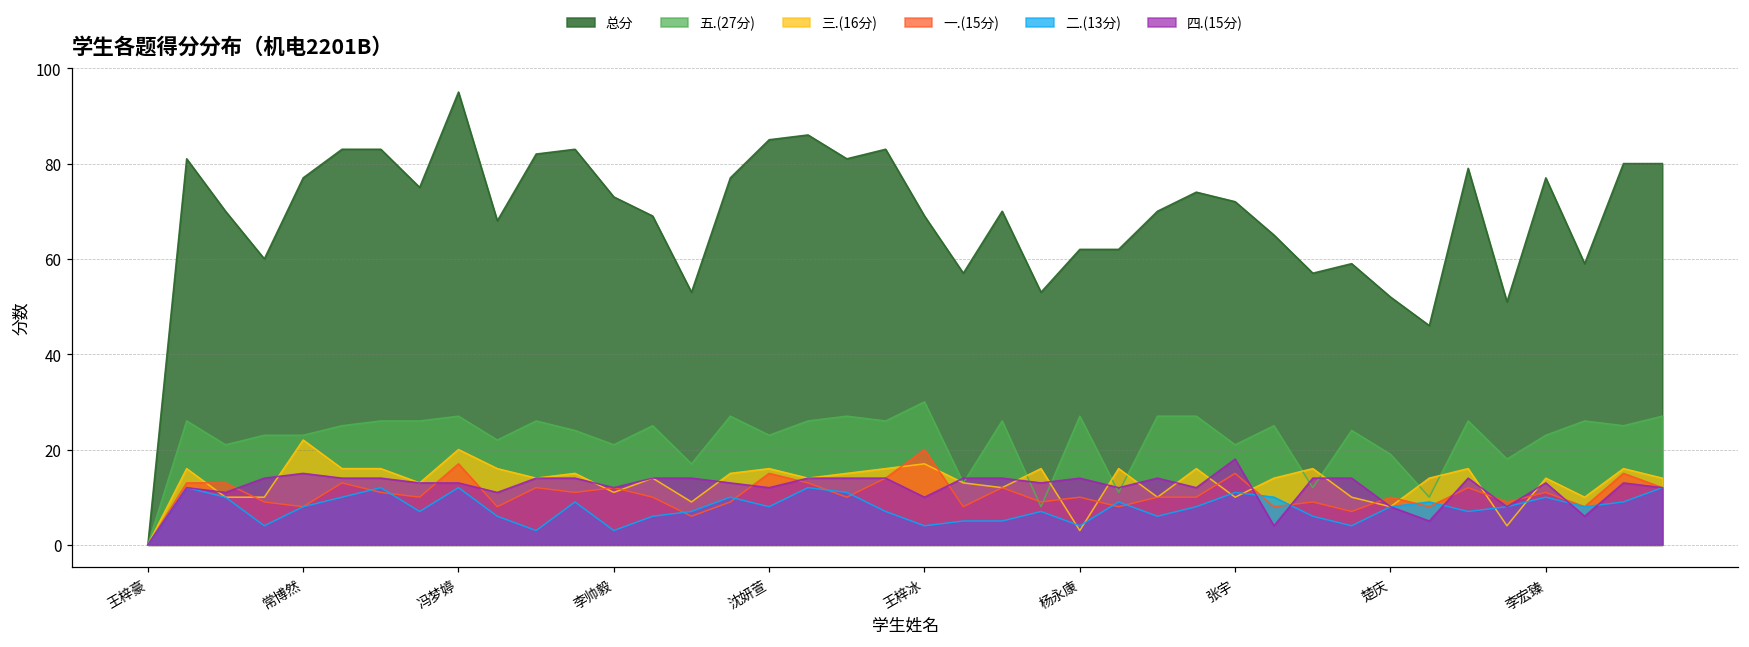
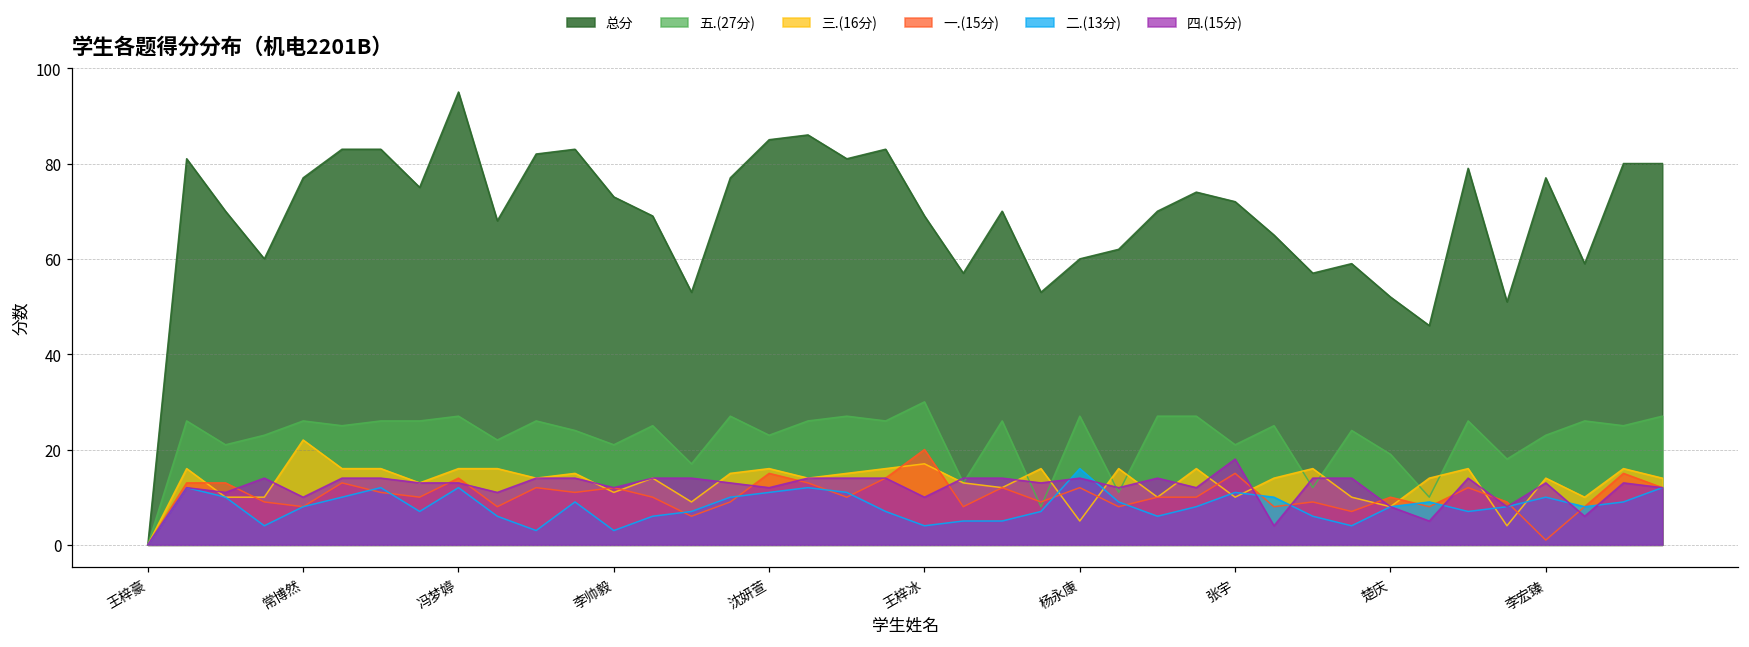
  {
    "总分": {
      "常博然": 77,
      "冯梦婷": 95,
      "李帅毅": 73,
      "沈妍萱": 85,
      "王梓冰": 69,
-     "杨永康": 62,
+     "杨永康": 60,
      "张宇": 72,
      "楚庆": 52,
      "李宏臻": 77
    },
    "五.(27分)": {
-     "常博然": 23,
+     "常博然": 26,
      "冯梦婷": 27,
      "李帅毅": 21,
      "沈妍萱": 23,
      "王梓冰": 30,
      "杨永康": 27,
      "张宇": 21,
      "楚庆": 19,
      "李宏臻": 23
    },
    "三.(16分)": {
      "常博然": 22,
-     "冯梦婷": 20,
+     "冯梦婷": 16,
      "李帅毅": 11,
      "沈妍萱": 16,
      "王梓冰": 17,
-     "杨永康": 3,
+     "杨永康": 5,
      "张宇": 10,
      "李宏臻": 14
    },
    "一.(15分)": {
-     "冯梦婷": 17,
+     "冯梦婷": 14,
      "沈妍萱": 15,
      "王梓冰": 20,
-     "杨永康": 10,
+     "杨永康": 12,
      "张宇": 15,
      "楚庆": 10,
-     "李宏臻": 11
+     "李宏臻": 1
    },
    "二.(13分)": {
      "冯梦婷": 12,
      "李帅毅": 3,
-     "沈妍萱": 8,
+     "沈妍萱": 11,
      "王梓冰": 4,
-     "杨永康": 4,
+     "杨永康": 16,
      "张宇": 11,
      "李宏臻": 10
    },
    "四.(15分)": {
-     "常博然": 15,
+     "常博然": 10,
      "冯梦婷": 13,
      "沈妍萱": 12,
      "王梓冰": 10,
      "杨永康": 14,
      "张宇": 18,
      "李宏臻": 13
    }
  }
